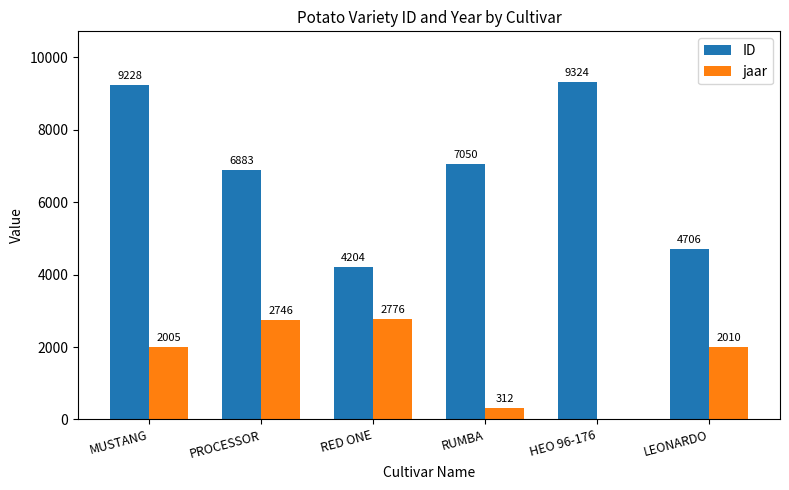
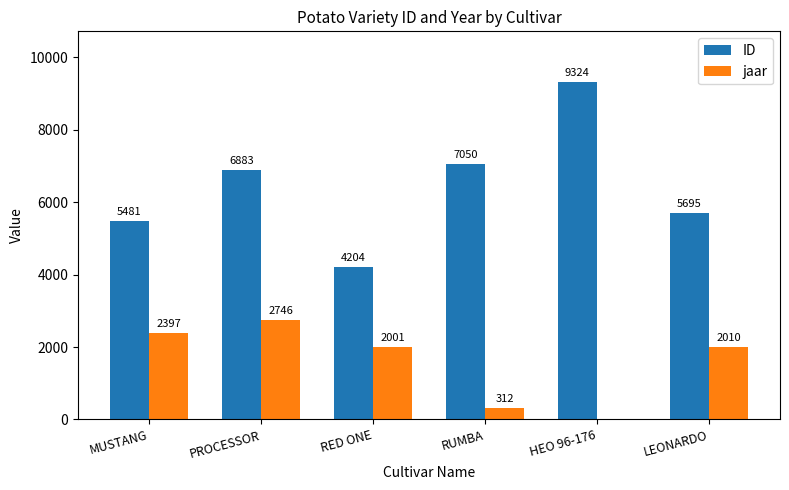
  {
    "ID": {
-     "MUSTANG": 9228,
+     "MUSTANG": 5481,
      "PROCESSOR": 6883,
      "RED ONE": 4204,
      "RUMBA": 7050,
      "HEO 96-176": 9324,
-     "LEONARDO": 4706
+     "LEONARDO": 5695
    },
    "jaar": {
-     "MUSTANG": 2005,
+     "MUSTANG": 2397,
      "PROCESSOR": 2746,
-     "RED ONE": 2776,
+     "RED ONE": 2001,
      "RUMBA": 312,
      "LEONARDO": 2010
    }
  }
